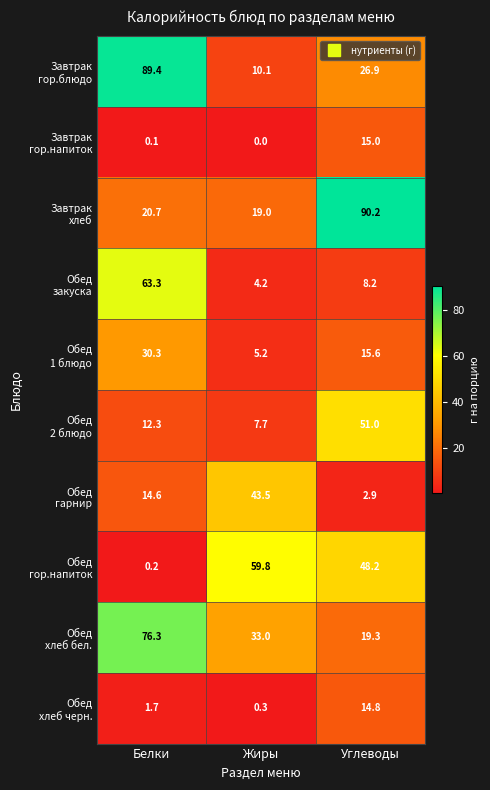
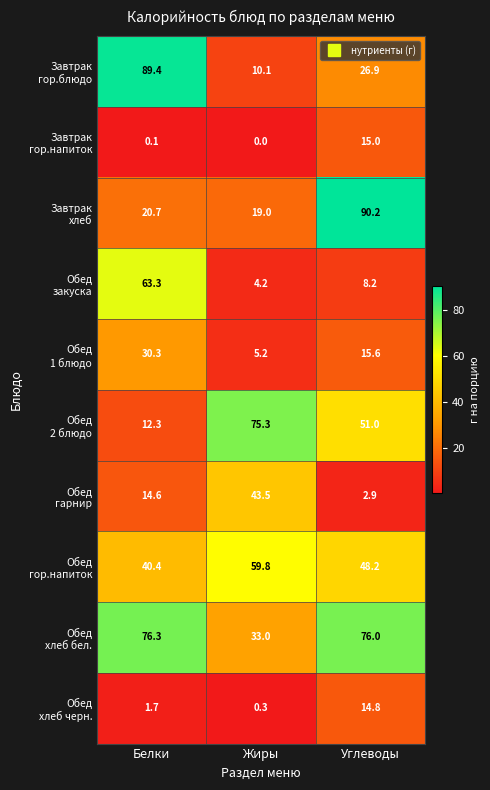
  {
    "Завтрак гор.блюдо": {
      "Белки": 89.4,
      "Жиры": 10.1,
      "Углеводы": 26.9
    },
    "Завтрак гор.напиток": {
      "Белки": 0.1,
      "Жиры": 0.0,
      "Углеводы": 15.0
    },
    "Завтрак хлеб": {
      "Белки": 20.7,
      "Жиры": 19.0,
      "Углеводы": 90.2
    },
    "Обед закуска": {
      "Белки": 63.3,
      "Жиры": 4.2,
      "Углеводы": 8.2
    },
    "Обед 1 блюдо": {
      "Белки": 30.3,
      "Жиры": 5.2,
      "Углеводы": 15.6
    },
    "Обед 2 блюдо": {
      "Белки": 12.3,
-     "Жиры": 7.7,
+     "Жиры": 75.3,
      "Углеводы": 51.0
    },
    "Обед гарнир": {
      "Белки": 14.6,
      "Жиры": 43.5,
      "Углеводы": 2.9
    },
    "Обед гор.напиток": {
-     "Белки": 0.2,
+     "Белки": 40.4,
      "Жиры": 59.8,
      "Углеводы": 48.2
    },
    "Обед хлеб бел.": {
      "Белки": 76.3,
      "Жиры": 33.0,
-     "Углеводы": 19.3
+     "Углеводы": 76.0
    },
    "Обед хлеб черн.": {
      "Белки": 1.7,
      "Жиры": 0.3,
      "Углеводы": 14.8
    }
  }
